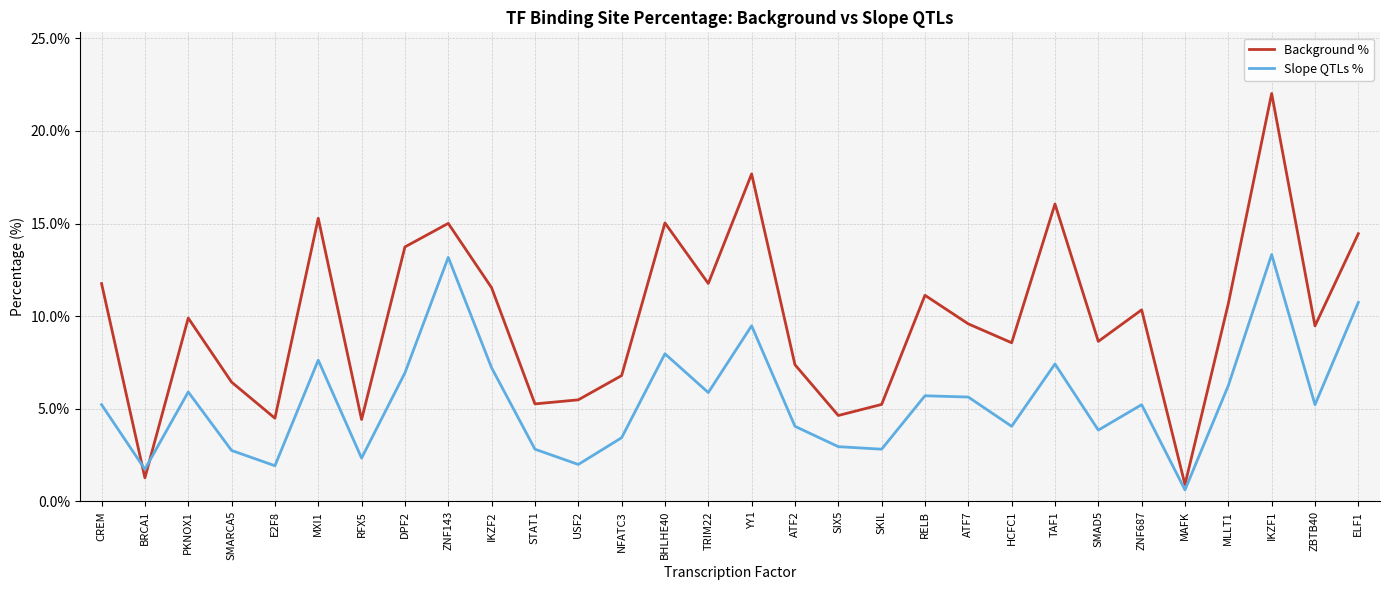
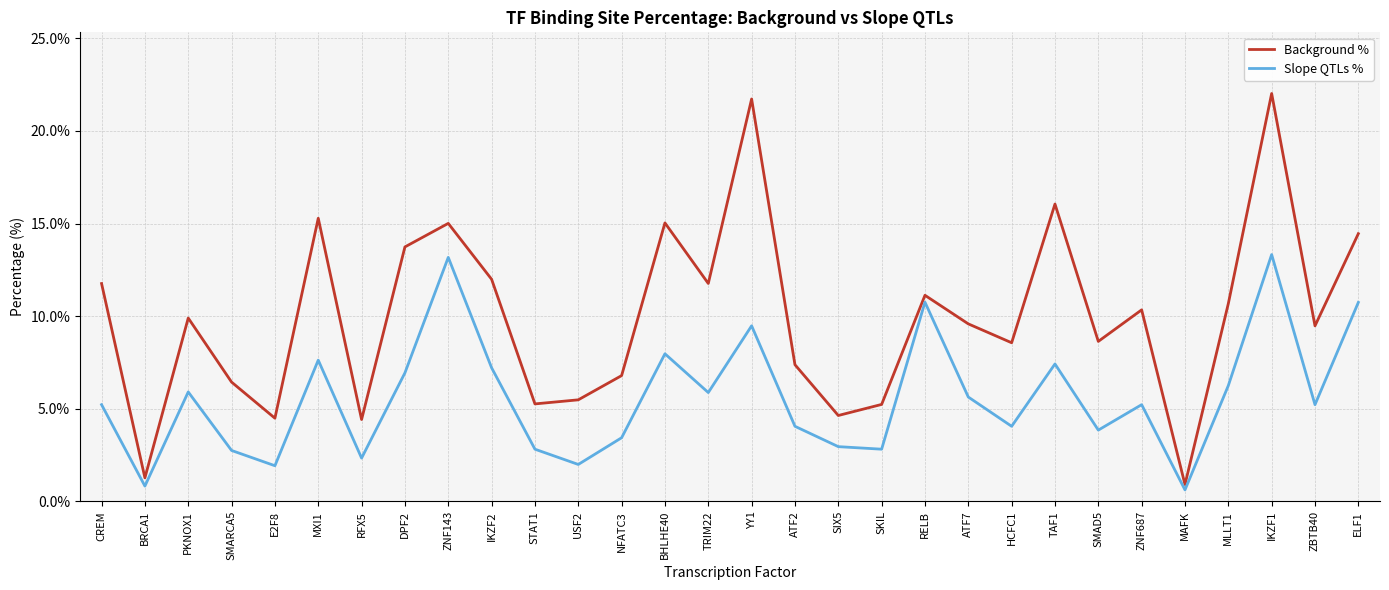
  {
    "Background %": {
      "CREM": "11.8%",
      "BRCA1": "1.3%",
      "PKNOX1": "9.9%",
      "SMARCA5": "6.4%",
      "E2F8": "4.5%",
      "MXI1": "15.3%",
      "RFX5": "4.4%",
      "DPF2": "13.7%",
      "ZNF143": "15.0%",
-     "IKZF2": "11.5%",
+     "IKZF2": "12.0%",
      "STAT1": "5.3%",
      "USF2": "5.5%",
      "NFATC3": "6.8%",
      "BHLHE40": "15.0%",
      "TRIM22": "11.8%",
-     "YY1": "17.7%",
+     "YY1": "21.7%",
      "ATF2": "7.4%",
      "SIX5": "4.6%",
      "SKIL": "5.2%",
      "RELB": "11.1%",
      "ATF7": "9.6%",
      "HCFC1": "8.6%",
      "TAF1": "16.1%",
      "SMAD5": "8.6%",
      "ZNF687": "10.3%",
      "MAFK": "0.9%",
      "MLLT1": "10.7%",
      "IKZF1": "22.0%",
      "ZBTB40": "9.5%",
      "ELF1": "14.5%"
    },
    "Slope QTLs %": {
      "CREM": "5.2%",
-     "BRCA1": "1.7%",
+     "BRCA1": "0.8%",
      "PKNOX1": "5.9%",
      "SMARCA5": "2.7%",
      "E2F8": "1.9%",
      "MXI1": "7.6%",
      "RFX5": "2.3%",
      "DPF2": "6.9%",
      "ZNF143": "13.2%",
      "IKZF2": "7.2%",
      "STAT1": "2.8%",
      "USF2": "2.0%",
      "NFATC3": "3.4%",
      "BHLHE40": "8.0%",
      "TRIM22": "5.9%",
      "YY1": "9.5%",
      "ATF2": "4.1%",
      "SIX5": "3.0%",
      "SKIL": "2.8%",
-     "RELB": "5.7%",
+     "RELB": "10.8%",
      "ATF7": "5.6%",
      "HCFC1": "4.1%",
      "TAF1": "7.4%",
      "SMAD5": "3.8%",
      "ZNF687": "5.2%",
      "MAFK": "0.6%",
      "MLLT1": "6.3%",
      "IKZF1": "13.3%",
      "ZBTB40": "5.2%",
      "ELF1": "10.7%"
    }
  }
